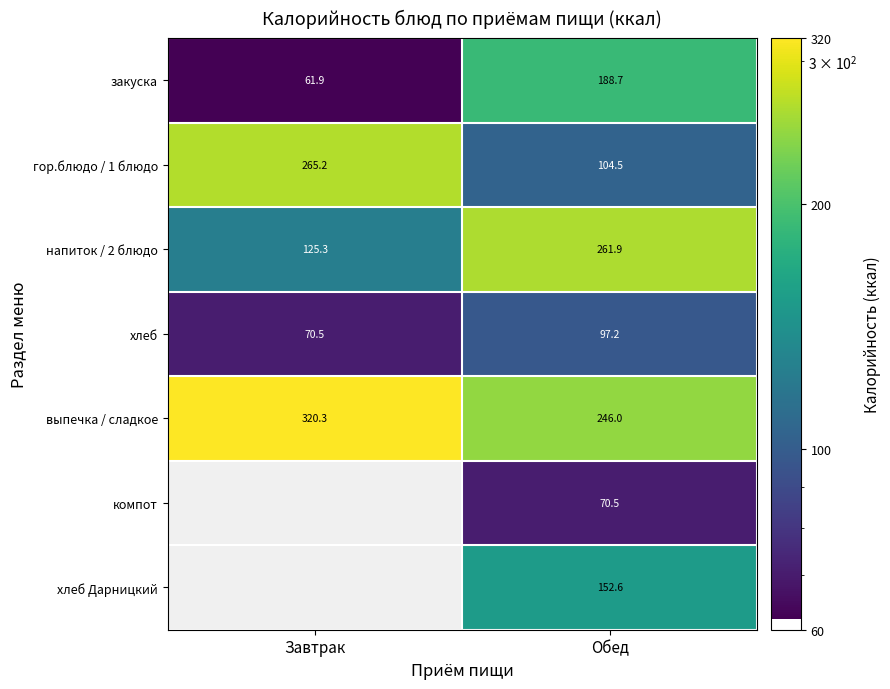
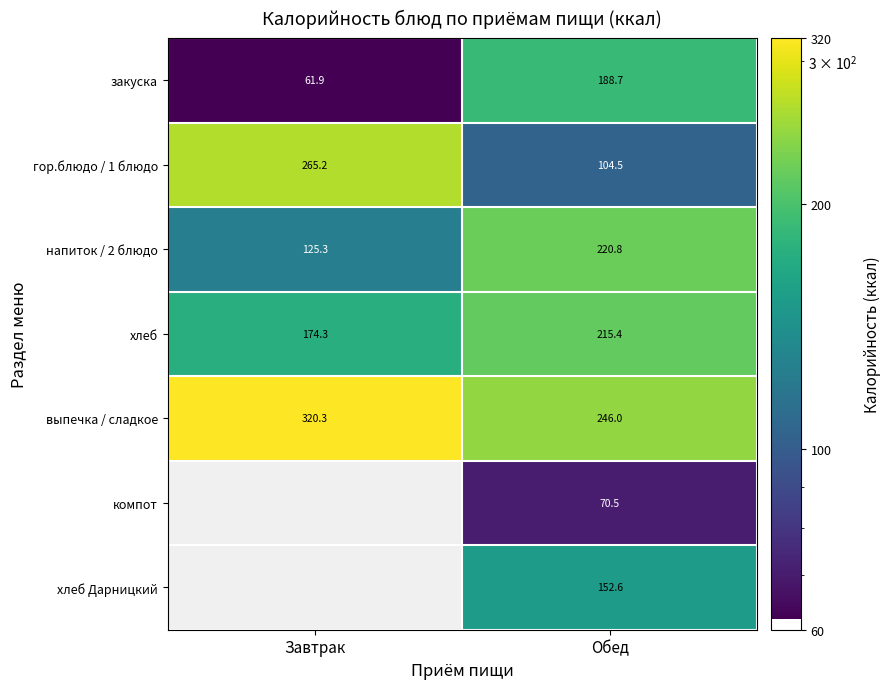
  {
    "закуска": {
      "Завтрак": 61.9,
      "Обед": 188.7
    },
    "гор.блюдо / 1 блюдо": {
      "Завтрак": 265.2,
      "Обед": 104.5
    },
    "напиток / 2 блюдо": {
      "Завтрак": 125.3,
-     "Обед": 261.9
+     "Обед": 220.8
    },
    "хлеб": {
-     "Завтрак": 70.5,
-     "Обед": 97.2
+     "Завтрак": 174.3,
+     "Обед": 215.4
    },
    "выпечка / сладкое": {
      "Завтрак": 320.3,
      "Обед": 246.0
    },
    "компот": {
      "Обед": 70.5
    },
    "хлеб Дарницкий": {
      "Обед": 152.6
    }
  }
